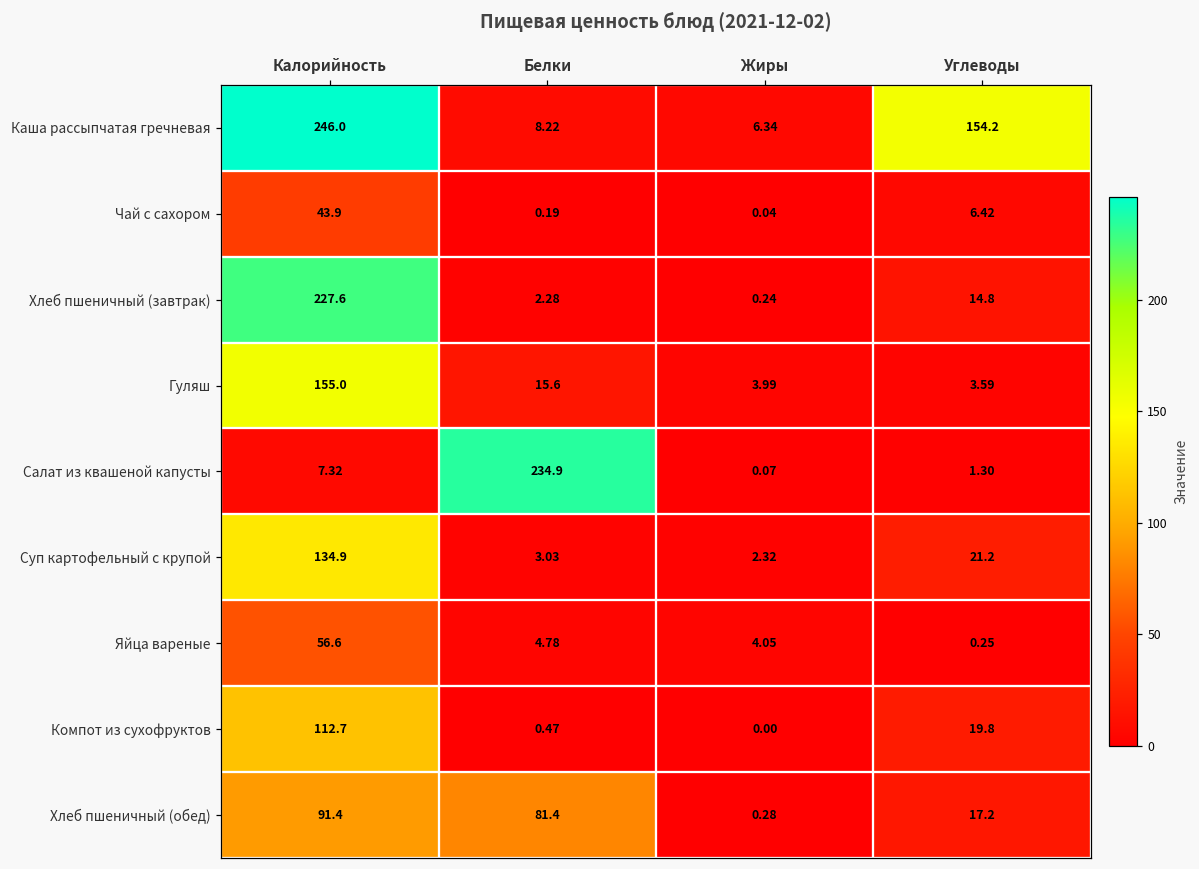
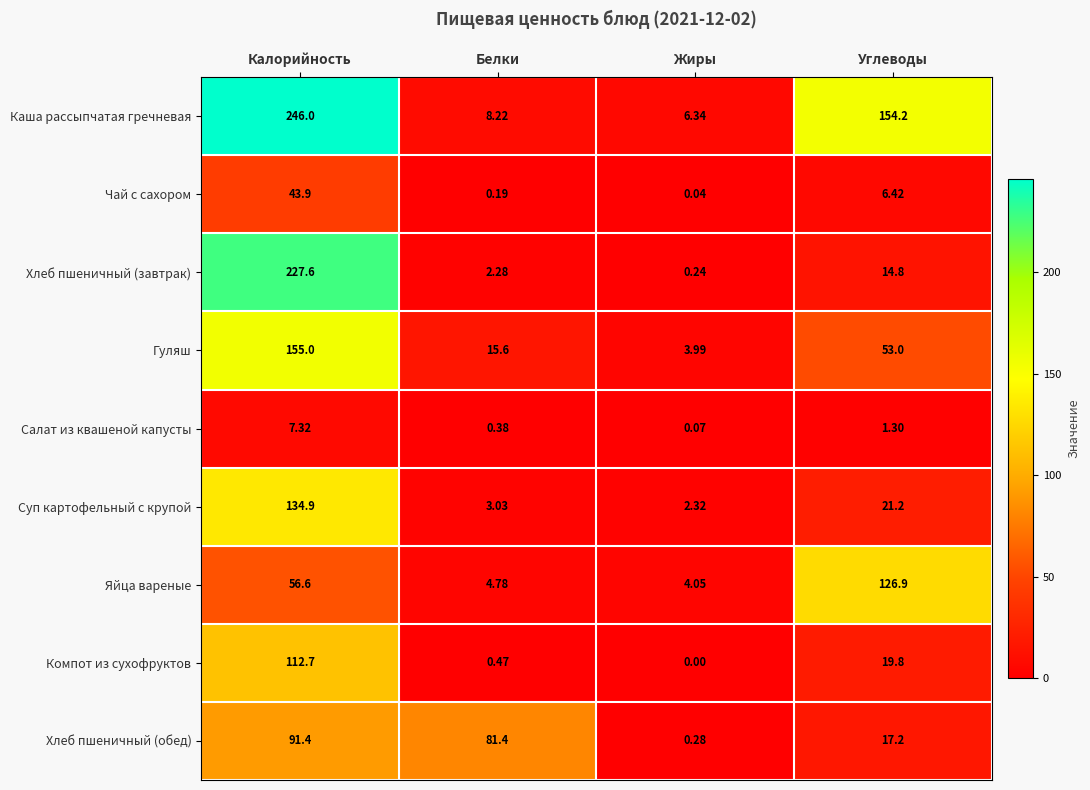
  {
    "Каша рассыпчатая гречневая": {
      "Калорийность": 246.0,
      "Белки": 8.22,
      "Жиры": 6.34,
      "Углеводы": 154.2
    },
    "Чай с сахором": {
      "Калорийность": 43.9,
      "Белки": 0.19,
      "Жиры": 0.04,
      "Углеводы": 6.42
    },
    "Хлеб пшеничный (завтрак)": {
      "Калорийность": 227.6,
      "Белки": 2.28,
      "Жиры": 0.24,
      "Углеводы": 14.8
    },
    "Гуляш": {
      "Калорийность": 155.0,
      "Белки": 15.6,
      "Жиры": 3.99,
-     "Углеводы": 3.59
+     "Углеводы": 53.0
    },
    "Салат из квашеной капусты": {
      "Калорийность": 7.32,
-     "Белки": 234.9,
+     "Белки": 0.38,
      "Жиры": 0.07,
      "Углеводы": 1.30
    },
    "Суп картофельный с крупой": {
      "Калорийность": 134.9,
      "Белки": 3.03,
      "Жиры": 2.32,
      "Углеводы": 21.2
    },
    "Яйца вареные": {
      "Калорийность": 56.6,
      "Белки": 4.78,
      "Жиры": 4.05,
-     "Углеводы": 0.25
+     "Углеводы": 126.9
    },
    "Компот из сухофруктов": {
      "Калорийность": 112.7,
      "Белки": 0.47,
      "Жиры": 0.00,
      "Углеводы": 19.8
    },
    "Хлеб пшеничный (обед)": {
      "Калорийность": 91.4,
      "Белки": 81.4,
      "Жиры": 0.28,
      "Углеводы": 17.2
    }
  }
